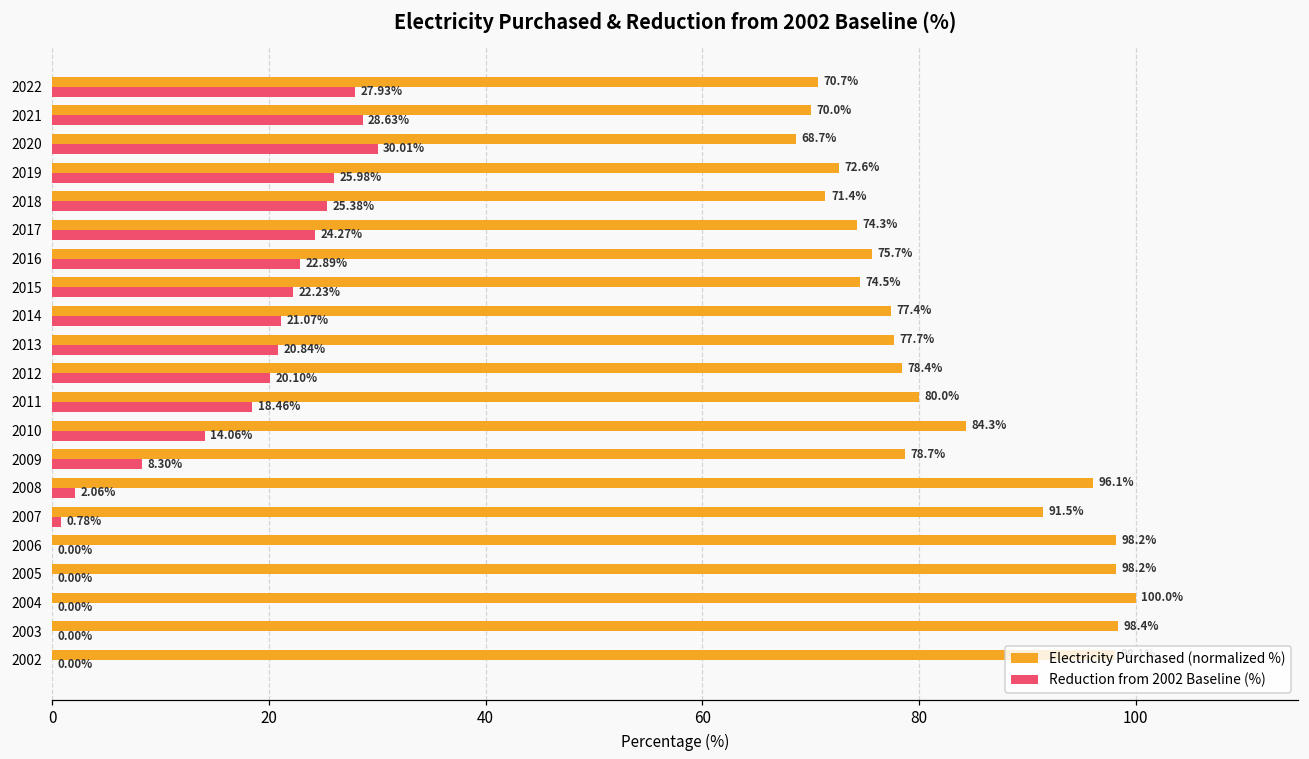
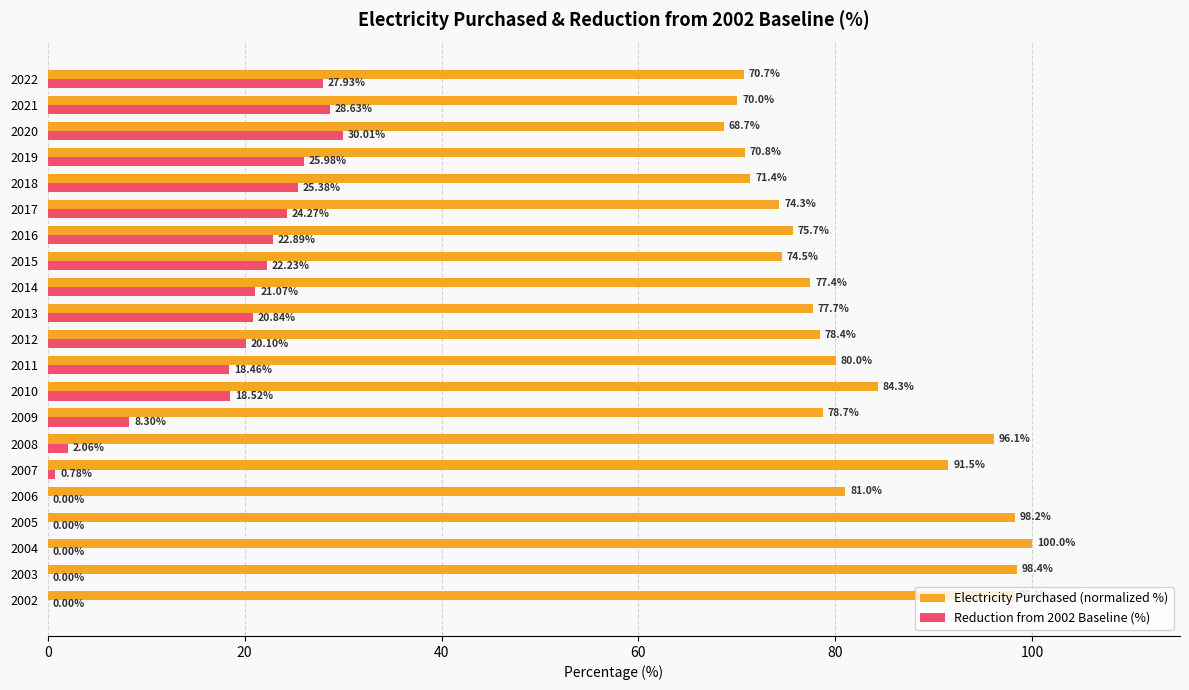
  {
    "Electricity Purchased (normalized %)": {
      "2022": "70.7%",
      "2021": "70.0%",
      "2020": "68.7%",
-     "2019": "72.6%",
+     "2019": "70.8%",
      "2018": "71.4%",
      "2017": "74.3%",
      "2016": "75.7%",
      "2015": "74.5%",
      "2014": "77.4%",
      "2013": "77.7%",
      "2012": "78.4%",
      "2011": "80.0%",
      "2010": "84.3%",
      "2009": "78.7%",
      "2008": "96.1%",
      "2007": "91.5%",
-     "2006": "98.2%",
+     "2006": "81.0%",
      "2005": "98.2%",
      "2004": "100.0%",
      "2003": "98.4%"
    },
    "Reduction from 2002 Baseline (%)": {
      "2022": "27.93%",
      "2021": "28.63%",
      "2020": "30.01%",
      "2019": "25.98%",
      "2018": "25.38%",
      "2017": "24.27%",
      "2016": "22.89%",
      "2015": "22.23%",
      "2014": "21.07%",
      "2013": "20.84%",
      "2012": "20.10%",
      "2011": "18.46%",
-     "2010": "14.06%",
+     "2010": "18.52%",
      "2009": "8.30%",
      "2008": "2.06%",
      "2007": "0.78%",
      "2006": "0.00%",
      "2005": "0.00%",
      "2004": "0.00%",
      "2003": "0.00%",
      "2002": "0.00%"
    }
  }
